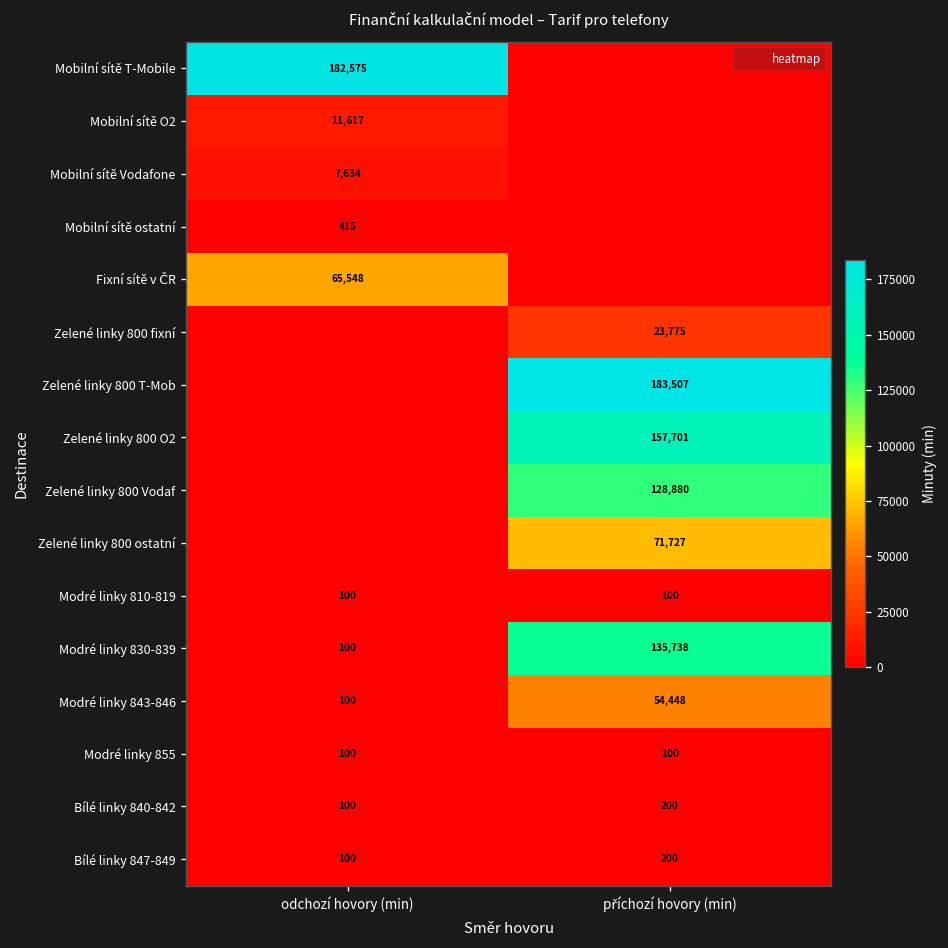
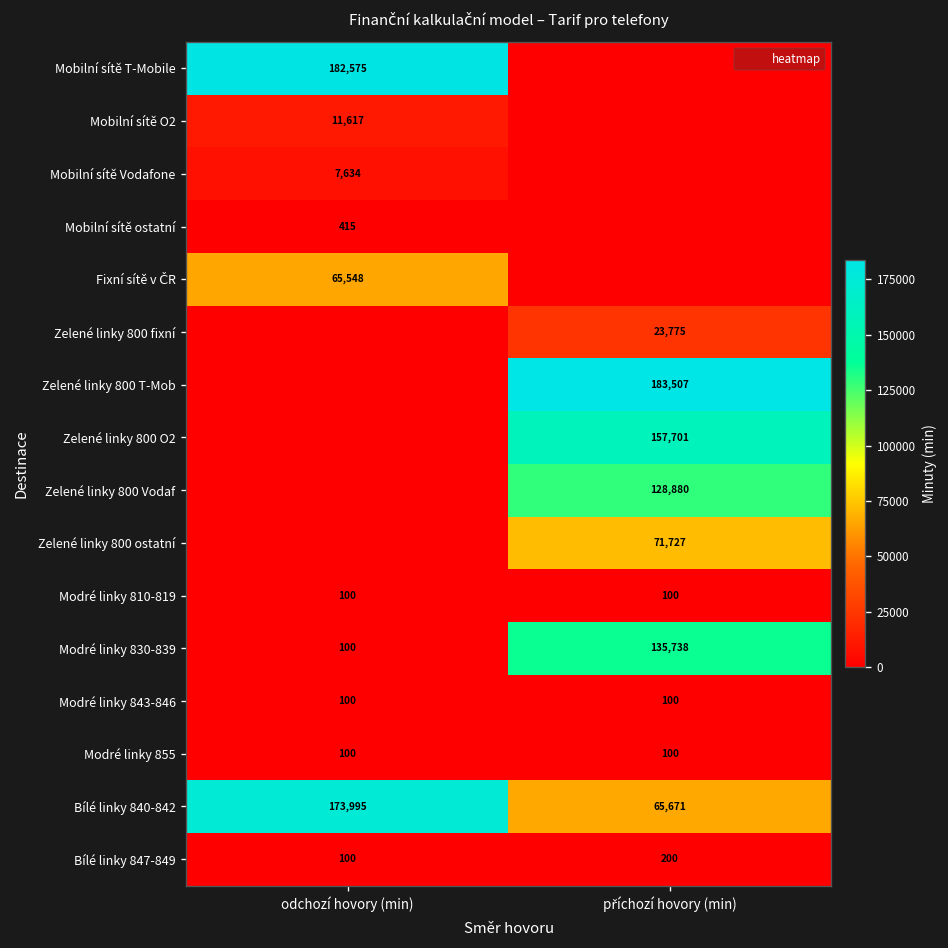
  {
    "Mobilní sítě T-Mobile": {
      "odchozí hovory (min)": "182,575"
    },
    "Mobilní sítě O2": {
      "odchozí hovory (min)": "11,617"
    },
    "Mobilní sítě Vodafone": {
      "odchozí hovory (min)": "7,634"
    },
    "Mobilní sítě ostatní": {
      "odchozí hovory (min)": "415"
    },
    "Fixní sítě v ČR": {
      "odchozí hovory (min)": "65,548"
    },
    "Zelené linky 800 fixní": {
      "příchozí hovory (min)": "23,775"
    },
    "Zelené linky 800 T-Mob": {
      "příchozí hovory (min)": "183,507"
    },
    "Zelené linky 800 O2": {
      "příchozí hovory (min)": "157,701"
    },
    "Zelené linky 800 Vodaf": {
      "příchozí hovory (min)": "128,880"
    },
    "Zelené linky 800 ostatní": {
      "příchozí hovory (min)": "71,727"
    },
    "Modré linky 810-819": {
      "odchozí hovory (min)": "100",
      "příchozí hovory (min)": "100"
    },
    "Modré linky 830-839": {
      "odchozí hovory (min)": "100",
      "příchozí hovory (min)": "135,738"
    },
    "Modré linky 843-846": {
      "odchozí hovory (min)": "100",
-     "příchozí hovory (min)": "54,448"
+     "příchozí hovory (min)": "100"
    },
    "Modré linky 855": {
      "odchozí hovory (min)": "100",
      "příchozí hovory (min)": "100"
    },
    "Bílé linky 840-842": {
-     "odchozí hovory (min)": "100",
-     "příchozí hovory (min)": "200"
+     "odchozí hovory (min)": "173,995",
+     "příchozí hovory (min)": "65,671"
    },
    "Bílé linky 847-849": {
      "odchozí hovory (min)": "100",
      "příchozí hovory (min)": "200"
    }
  }
